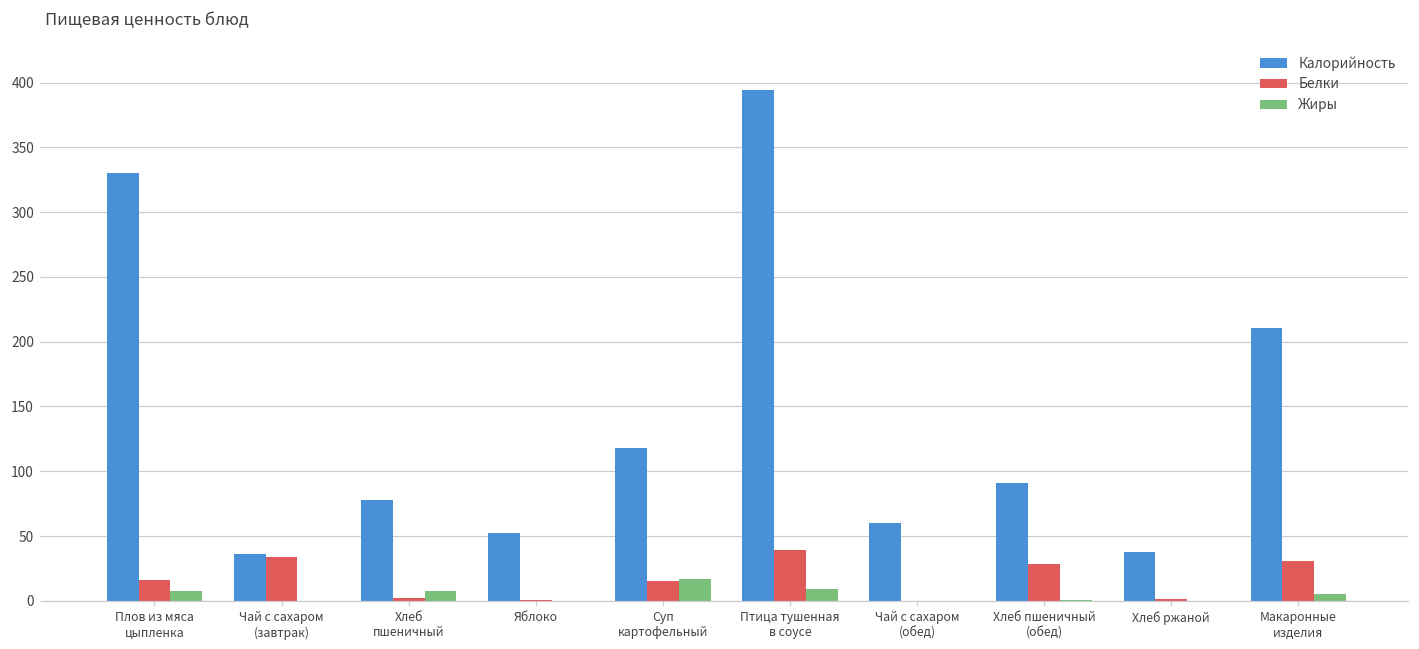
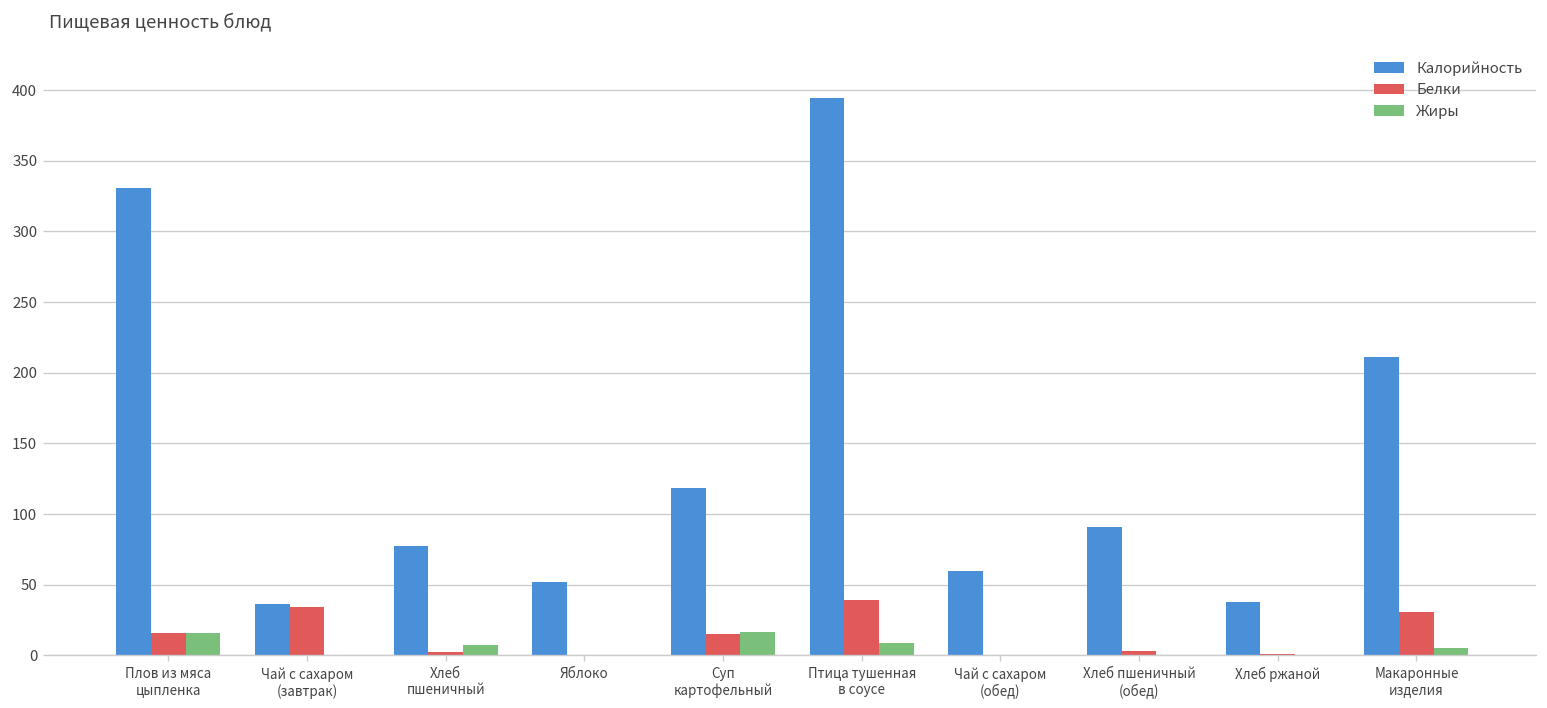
  {
    "Калорийность": {
      "Плов из мяса цыпленка": 330,
      "Чай с сахаром (завтрак)": 36,
      "Хлеб пшеничный": 78,
      "Яблоко": 52,
      "Суп картофельный": 118,
      "Птица тушенная в соусе": 394,
      "Чай с сахаром (обед)": 60,
      "Хлеб пшеничный (обед)": 91,
      "Хлеб ржаной": 38,
      "Макаронные изделия": 211
    },
    "Белки": {
      "Плов из мяса цыпленка": 16,
      "Чай с сахаром (завтрак)": 34,
      "Хлеб пшеничный": 2,
      "Суп картофельный": 15,
      "Птица тушенная в соусе": 39,
-     "Хлеб пшеничный (обед)": 29,
+     "Хлеб пшеничный (обед)": 3,
      "Макаронные изделия": 30
    },
    "Жиры": {
-     "Плов из мяса цыпленка": 7,
+     "Плов из мяса цыпленка": 16,
      "Хлеб пшеничный": 8,
      "Суп картофельный": 17,
      "Птица тушенная в соусе": 9,
      "Макаронные изделия": 5
    }
  }
